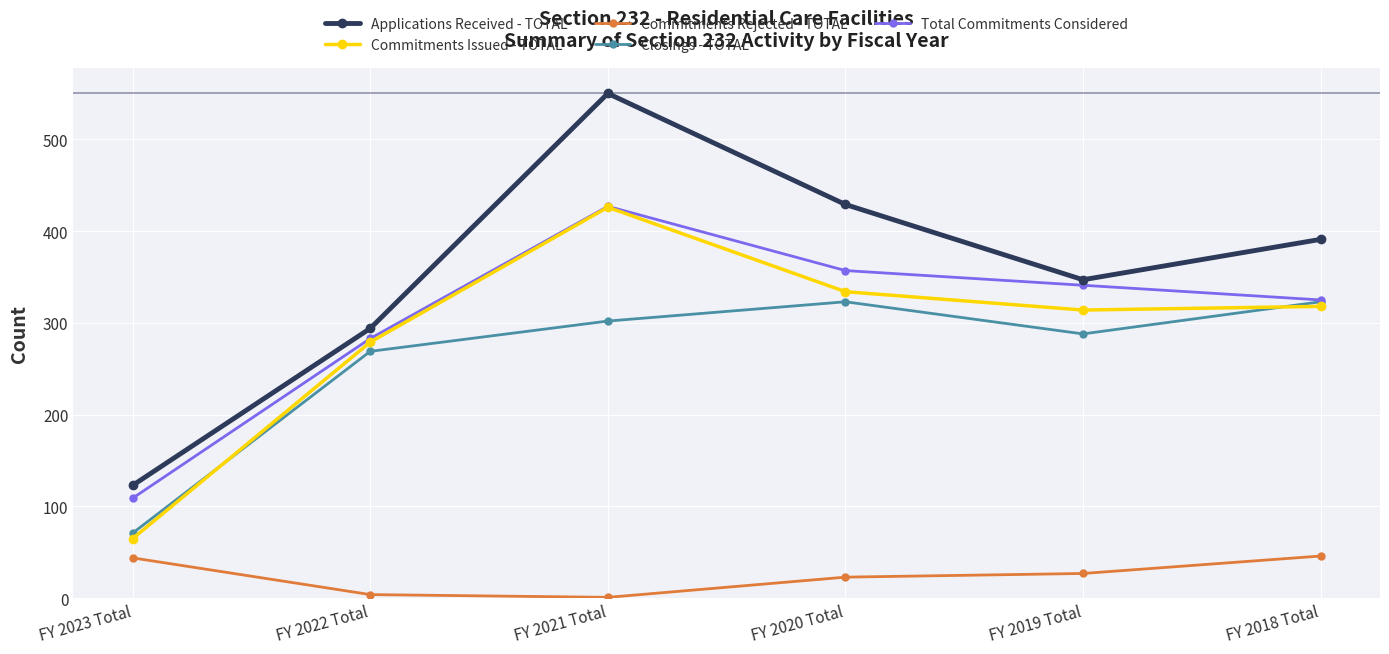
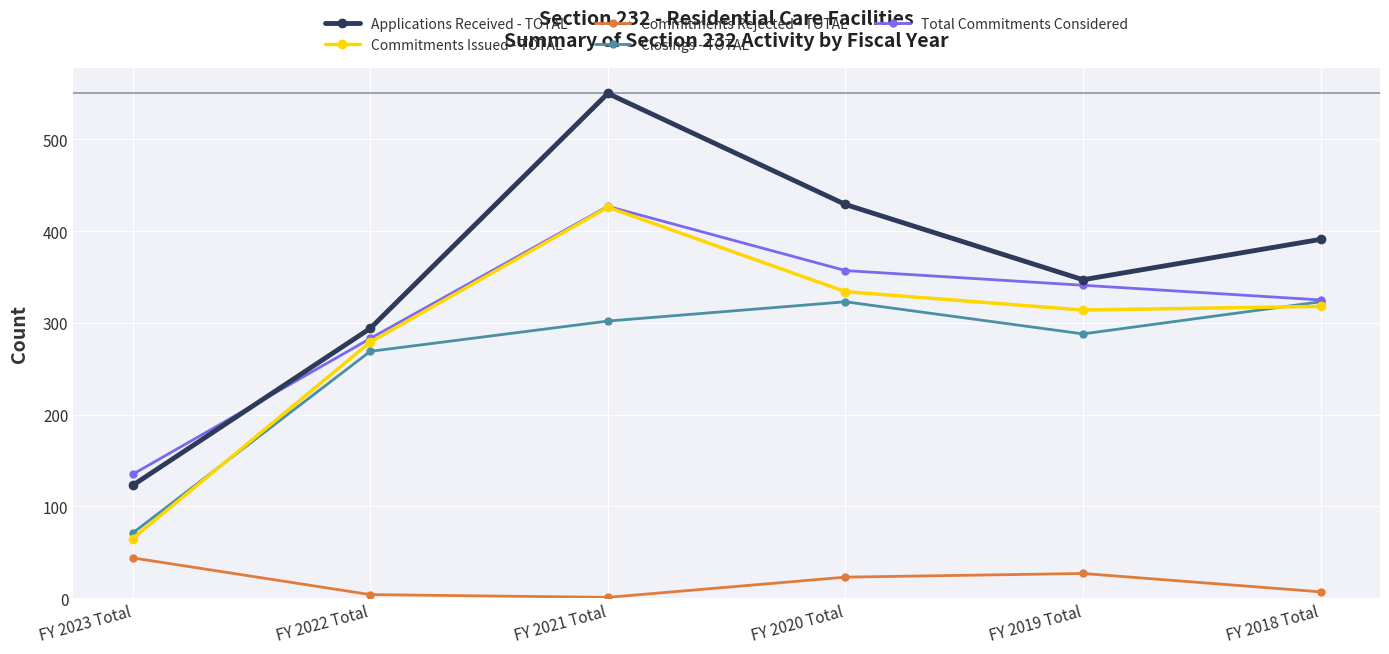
  {
    "Applications Received - TOTAL": {
      "FY 2023 Total": 120,
      "FY 2022 Total": 290,
      "FY 2021 Total": 550,
      "FY 2020 Total": 430,
      "FY 2019 Total": 350,
      "FY 2018 Total": 390
    },
    "Commitments Issued - TOTAL": {
      "FY 2023 Total": 70,
      "FY 2022 Total": 280,
      "FY 2020 Total": 330,
      "FY 2019 Total": 310,
      "FY 2018 Total": 320
    },
    "Commitments Rejected - TOTAL": {
      "FY 2023 Total": 40,
      "FY 2022 Total": 0,
      "FY 2021 Total": 0,
      "FY 2020 Total": 20,
      "FY 2019 Total": 30,
-     "FY 2018 Total": 50
+     "FY 2018 Total": 10
    },
    "Closings - TOTAL": {
      "FY 2023 Total": 70,
      "FY 2022 Total": 270,
      "FY 2021 Total": 300,
      "FY 2020 Total": 320,
      "FY 2019 Total": 290
    },
    "Total Commitments Considered": {
-     "FY 2023 Total": 110,
+     "FY 2023 Total": 140,
      "FY 2022 Total": 280,
      "FY 2020 Total": 360,
      "FY 2019 Total": 340
    }
  }
